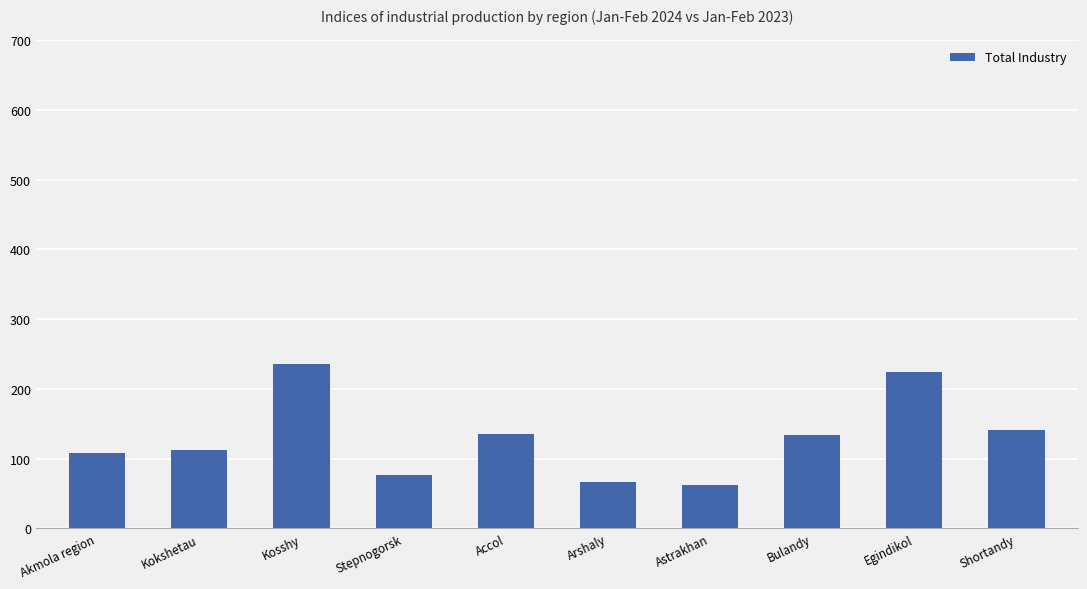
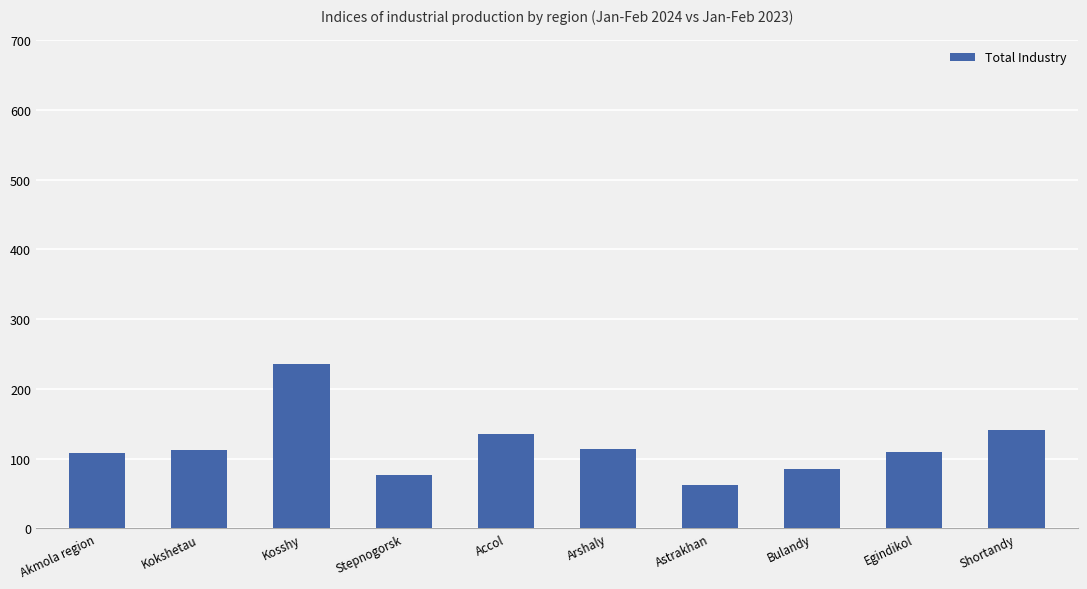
  {
    "Akmola region": 110,
    "Kokshetau": 110,
    "Kosshy": 240,
    "Stepnogorsk": 80,
    "Accol": 140,
-   "Arshaly": 70,
+   "Arshaly": 110,
    "Astrakhan": 60,
-   "Bulandy": 130,
-   "Egindikol": 220,
+   "Bulandy": 90,
+   "Egindikol": 110,
    "Shortandy": 140
  }
